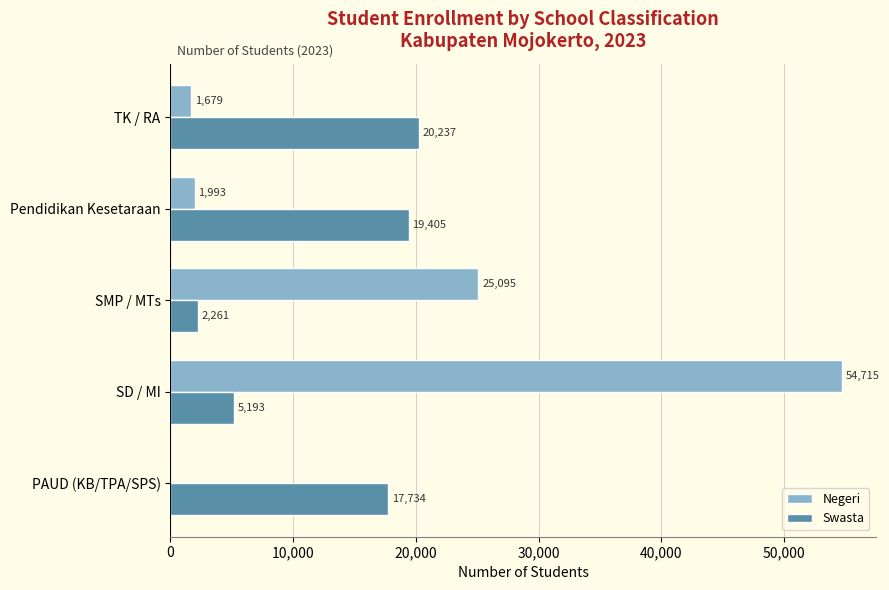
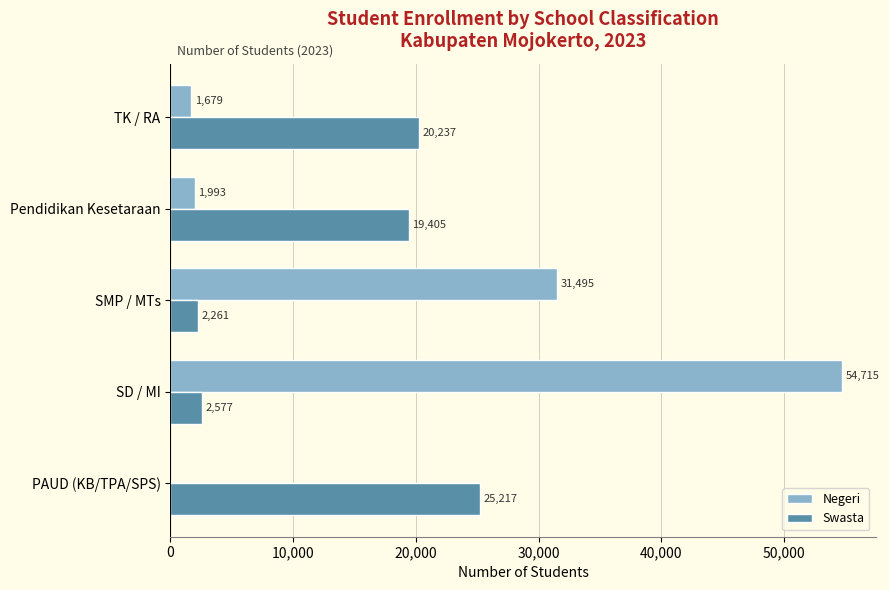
  {
    "Negeri": {
      "TK / RA": "1,679",
      "Pendidikan Kesetaraan": "1,993",
-     "SMP / MTs": "25,095",
+     "SMP / MTs": "31,495",
      "SD / MI": "54,715"
    },
    "Swasta": {
      "TK / RA": "20,237",
      "Pendidikan Kesetaraan": "19,405",
      "SMP / MTs": "2,261",
-     "SD / MI": "5,193",
-     "PAUD (KB/TPA/SPS)": "17,734"
+     "SD / MI": "2,577",
+     "PAUD (KB/TPA/SPS)": "25,217"
    }
  }
